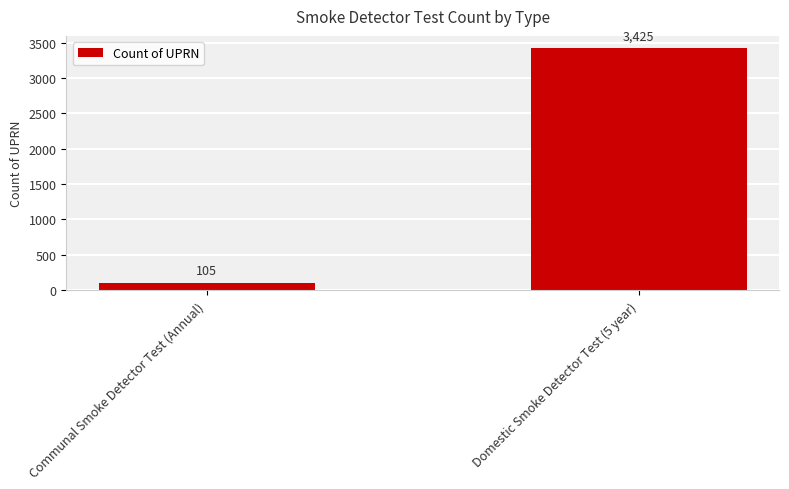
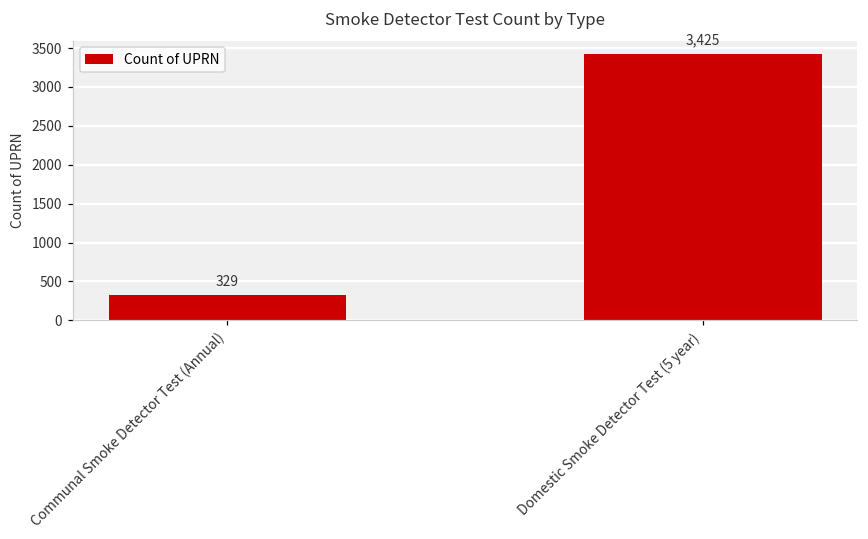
  {
-   "Communal Smoke Detector Test (Annual)": "105",
+   "Communal Smoke Detector Test (Annual)": "329",
    "Domestic Smoke Detector Test (5 year)": "3,425"
  }
